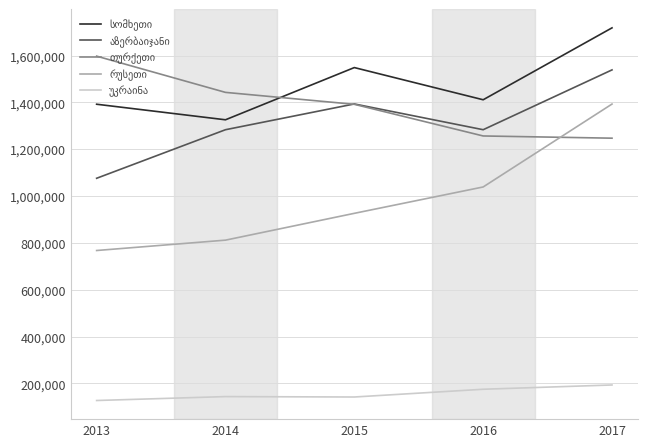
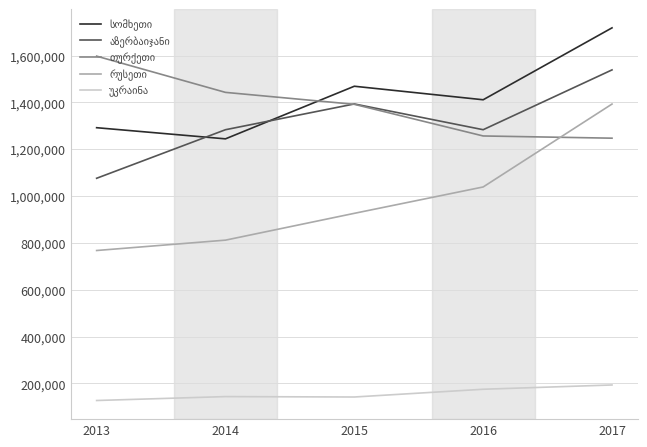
  {
    "სომხეთი": {
-     "2013": "1,390,000",
-     "2014": "1,330,000",
-     "2015": "1,550,000",
+     "2013": "1,290,000",
+     "2014": "1,240,000",
+     "2015": "1,470,000",
      "2016": "1,410,000",
      "2017": "1,720,000"
    },
    "აზერბაიჯანი": {
      "2013": "1,080,000",
      "2014": "1,280,000",
      "2016": "1,280,000",
      "2017": "1,540,000"
    }
  }
